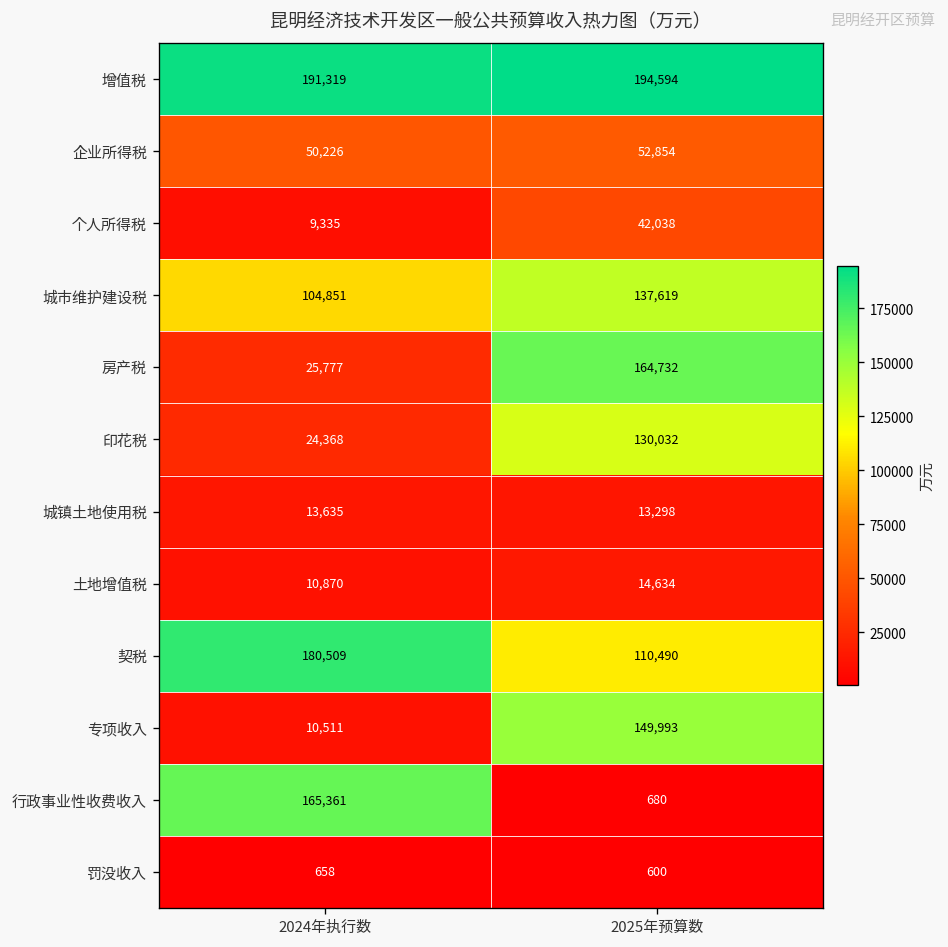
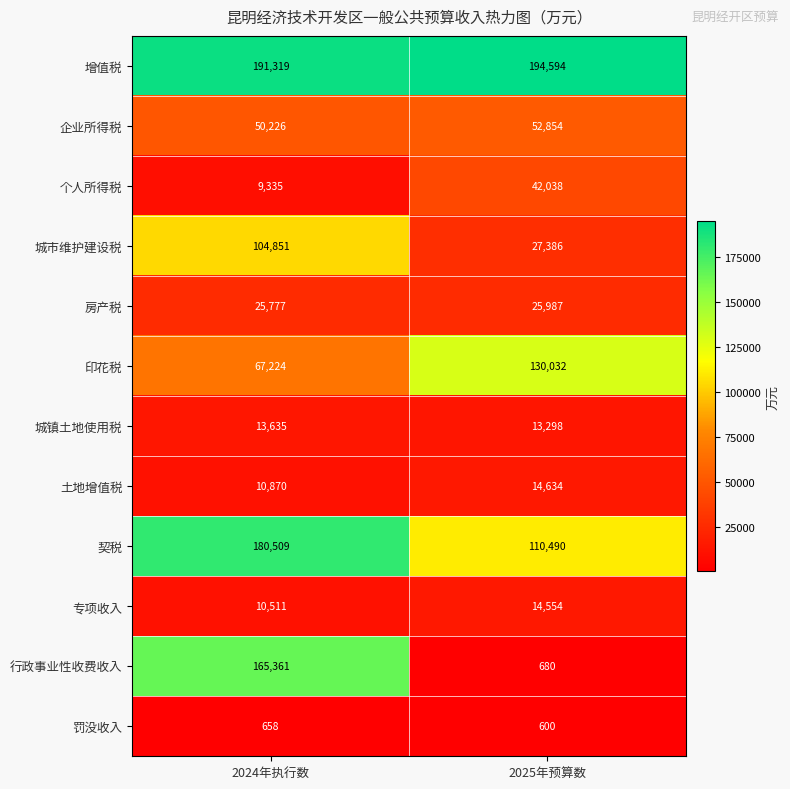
  {
    "增值税": {
      "2024年执行数": "191,319",
      "2025年预算数": "194,594"
    },
    "企业所得税": {
      "2024年执行数": "50,226",
      "2025年预算数": "52,854"
    },
    "个人所得税": {
      "2024年执行数": "9,335",
      "2025年预算数": "42,038"
    },
    "城市维护建设税": {
      "2024年执行数": "104,851",
-     "2025年预算数": "137,619"
+     "2025年预算数": "27,386"
    },
    "房产税": {
      "2024年执行数": "25,777",
-     "2025年预算数": "164,732"
+     "2025年预算数": "25,987"
    },
    "印花税": {
-     "2024年执行数": "24,368",
+     "2024年执行数": "67,224",
      "2025年预算数": "130,032"
    },
    "城镇土地使用税": {
      "2024年执行数": "13,635",
      "2025年预算数": "13,298"
    },
    "土地增值税": {
      "2024年执行数": "10,870",
      "2025年预算数": "14,634"
    },
    "契税": {
      "2024年执行数": "180,509",
      "2025年预算数": "110,490"
    },
    "专项收入": {
      "2024年执行数": "10,511",
-     "2025年预算数": "149,993"
+     "2025年预算数": "14,554"
    },
    "行政事业性收费收入": {
      "2024年执行数": "165,361",
      "2025年预算数": "680"
    },
    "罚没收入": {
      "2024年执行数": "658",
      "2025年预算数": "600"
    }
  }
